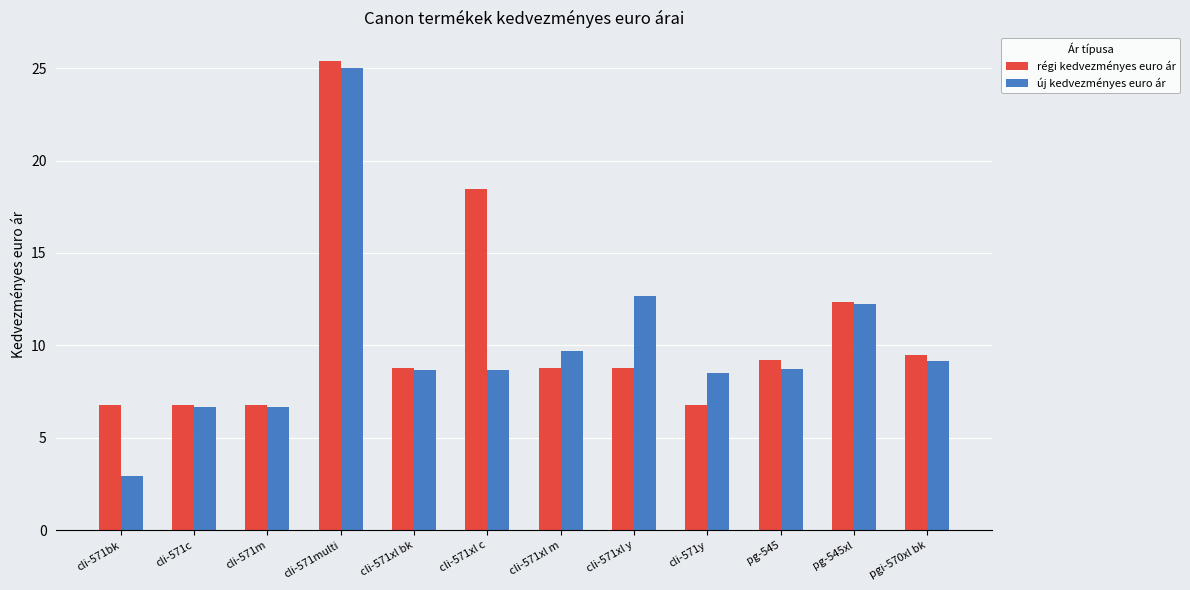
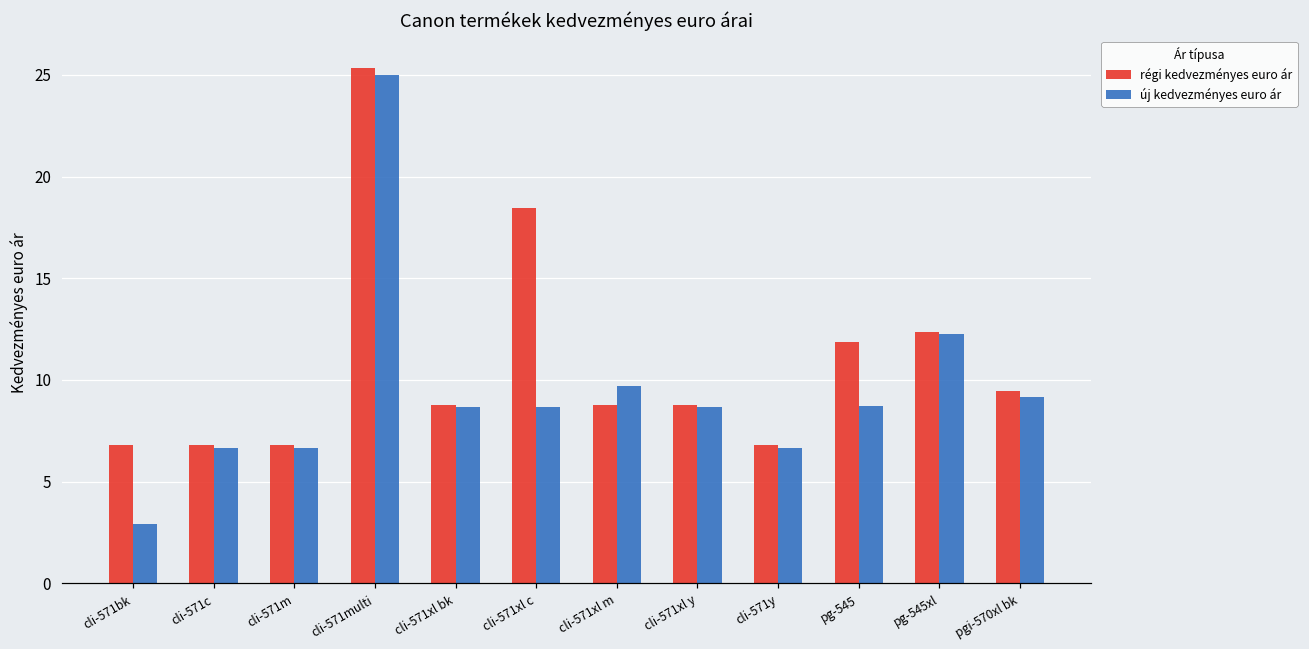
  {
    "régi kedvezményes euro ár": {
      "cli-571bk": 6.8,
      "cli-571c": 6.8,
      "cli-571m": 6.8,
      "cli-571multi": 25.4,
      "cli-571xl bk": 8.8,
      "cli-571xl c": 18.4,
      "cli-571xl m": 8.8,
      "cli-571xl y": 8.8,
      "cli-571y": 6.8,
-     "pg-545": 9.2,
+     "pg-545": 11.9,
      "pg-545xl": 12.4,
      "pgi-570xl bk": 9.5
    },
    "új kedvezményes euro ár": {
      "cli-571bk": 2.9,
      "cli-571c": 6.7,
      "cli-571m": 6.7,
      "cli-571multi": 25.0,
      "cli-571xl bk": 8.7,
      "cli-571xl c": 8.7,
      "cli-571xl m": 9.7,
-     "cli-571xl y": 12.7,
-     "cli-571y": 8.5,
+     "cli-571xl y": 8.7,
+     "cli-571y": 6.7,
      "pg-545": 8.7,
      "pg-545xl": 12.3,
      "pgi-570xl bk": 9.1
    }
  }
